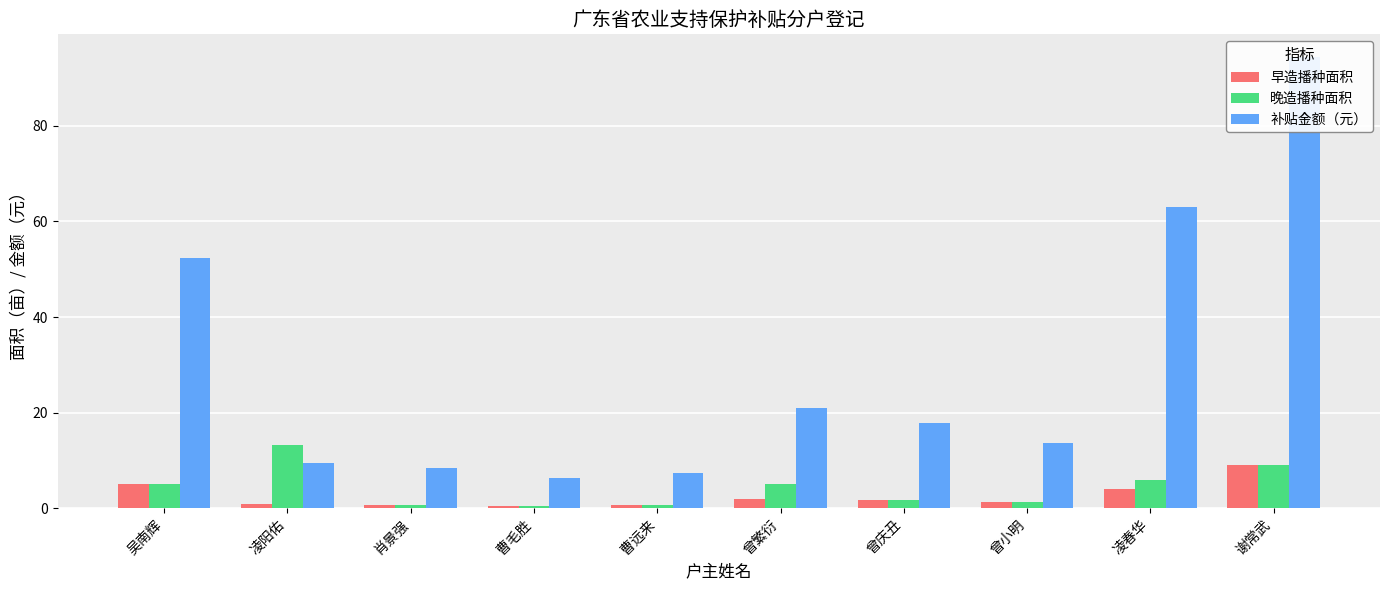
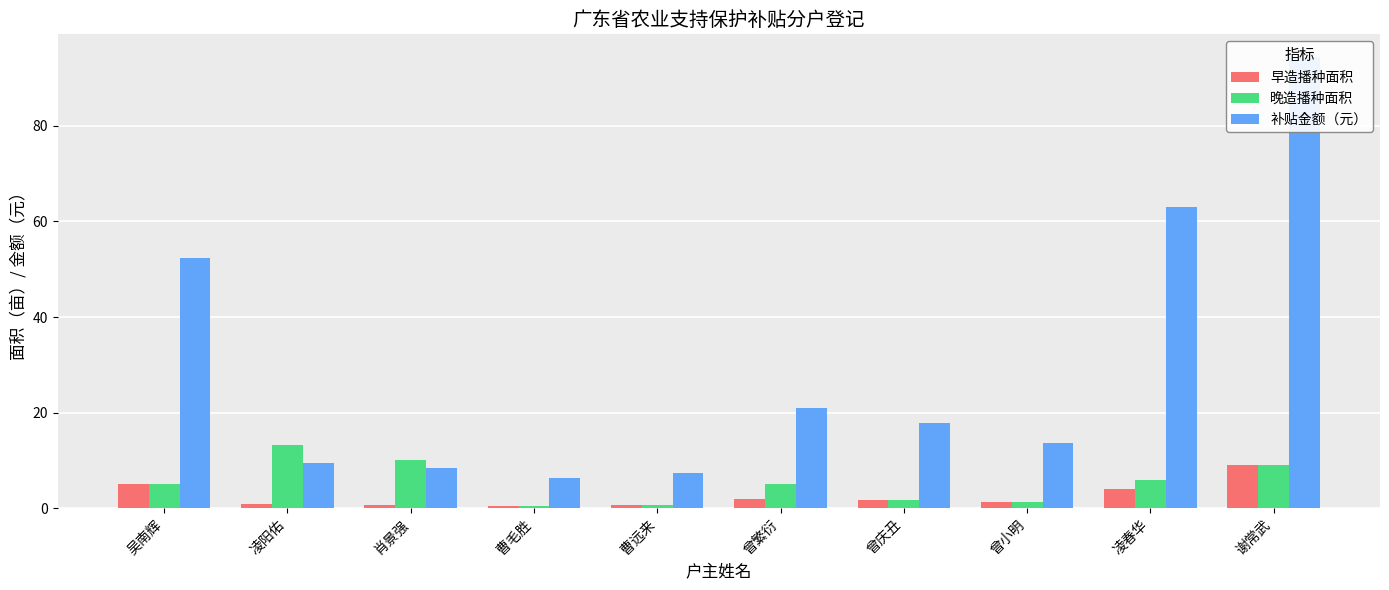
  {
    "早造播种面积": {
      "吴南辉": 5,
      "凌阳佑": 1,
      "肖景强": 1,
      "曹毛胜": 1,
      "曹远来": 1,
      "曾繁衍": 2,
      "曾庆丑": 2,
      "曾小明": 1,
      "凌春华": 4,
      "谢常武": 9
    },
    "晚造播种面积": {
      "吴南辉": 5,
      "凌阳佑": 13,
-     "肖景强": 1,
+     "肖景强": 10,
      "曹毛胜": 1,
      "曹远来": 1,
      "曾繁衍": 5,
      "曾庆丑": 2,
      "曾小明": 1,
      "凌春华": 6,
      "谢常武": 9
    },
    "补贴金额（元）": {
      "吴南辉": 52,
      "凌阳佑": 9,
      "肖景强": 8,
      "曹毛胜": 6,
      "曹远来": 7,
      "曾繁衍": 21,
      "曾庆丑": 18,
      "曾小明": 14,
      "凌春华": 63
    }
  }
